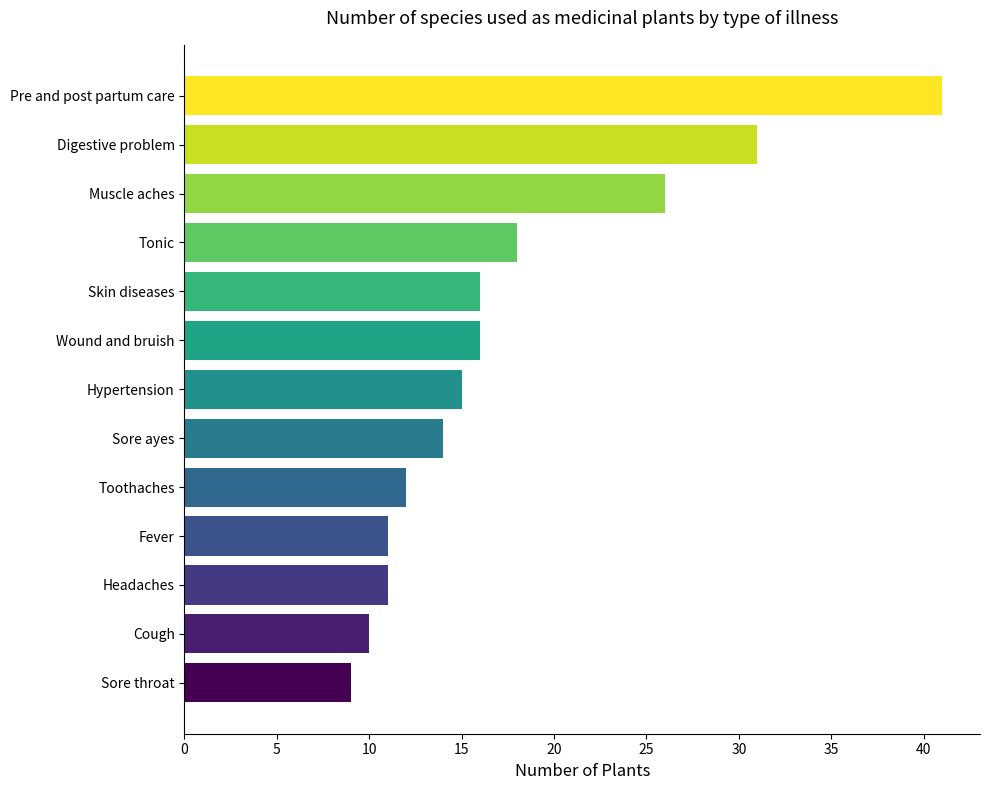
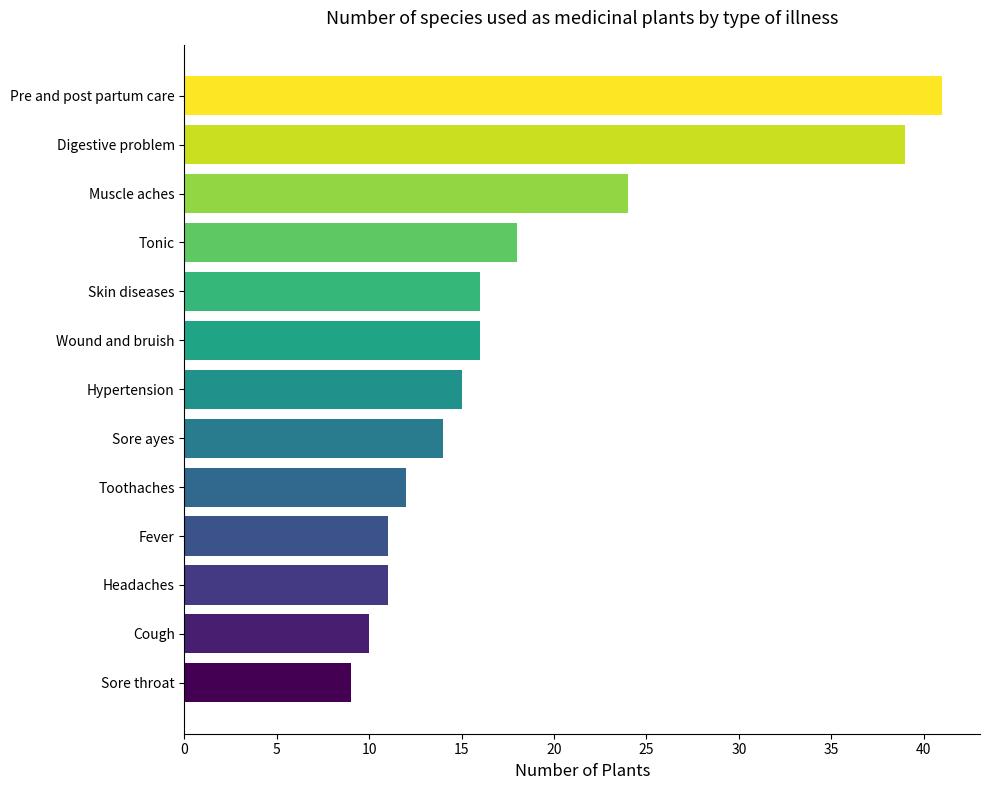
  {
    "Pre and post partum care": 41,
-   "Digestive problem": 31,
-   "Muscle aches": 26,
+   "Digestive problem": 39,
+   "Muscle aches": 24,
    "Tonic": 18,
    "Skin diseases": 16,
    "Wound and bruish": 16,
    "Hypertension": 15,
    "Sore ayes": 14,
    "Toothaches": 12,
    "Fever": 11,
    "Headaches": 11,
    "Cough": 10,
    "Sore throat": 9
  }
